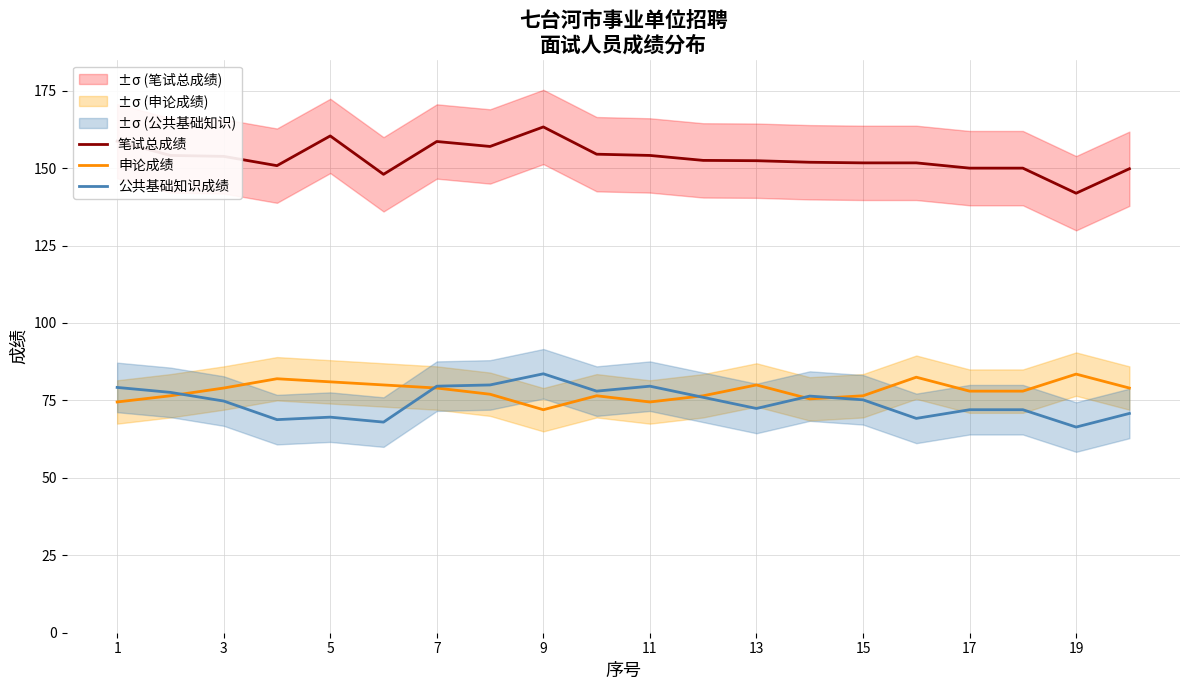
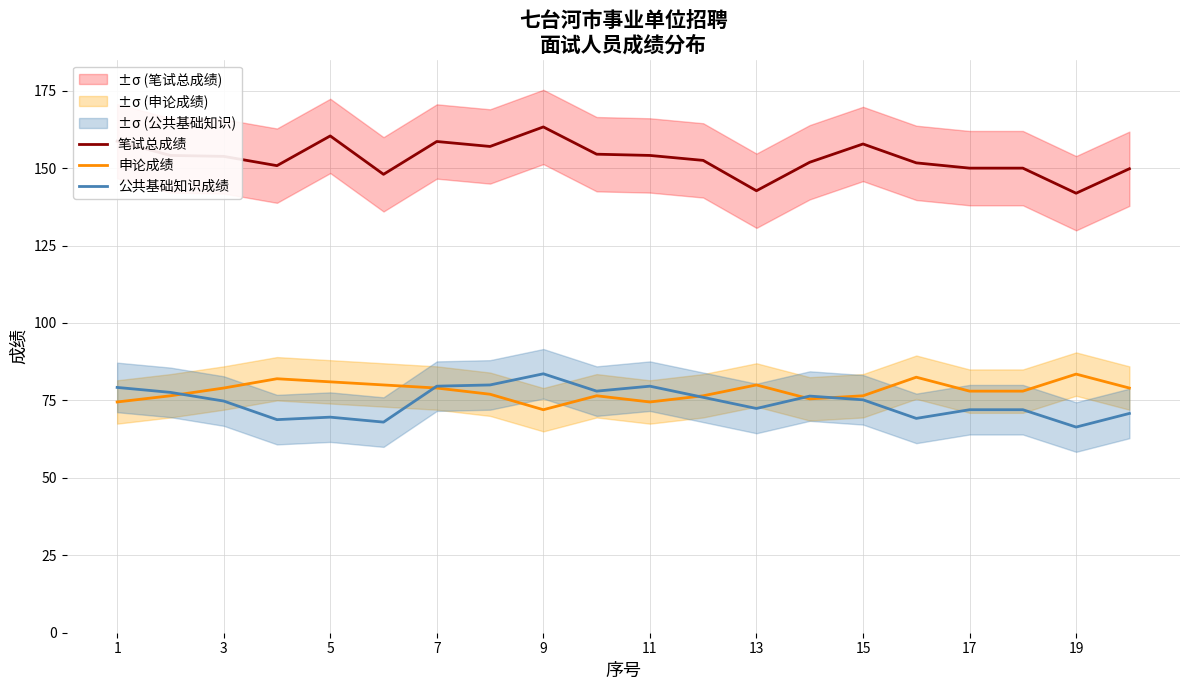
  {
    "笔试总成绩": {
      "5": 160,
      "7": 159,
      "9": 163,
      "11": 154,
-     "13": 152,
-     "15": 152,
+     "13": 143,
+     "15": 158,
      "17": 150,
      "19": 142
    }
  }
